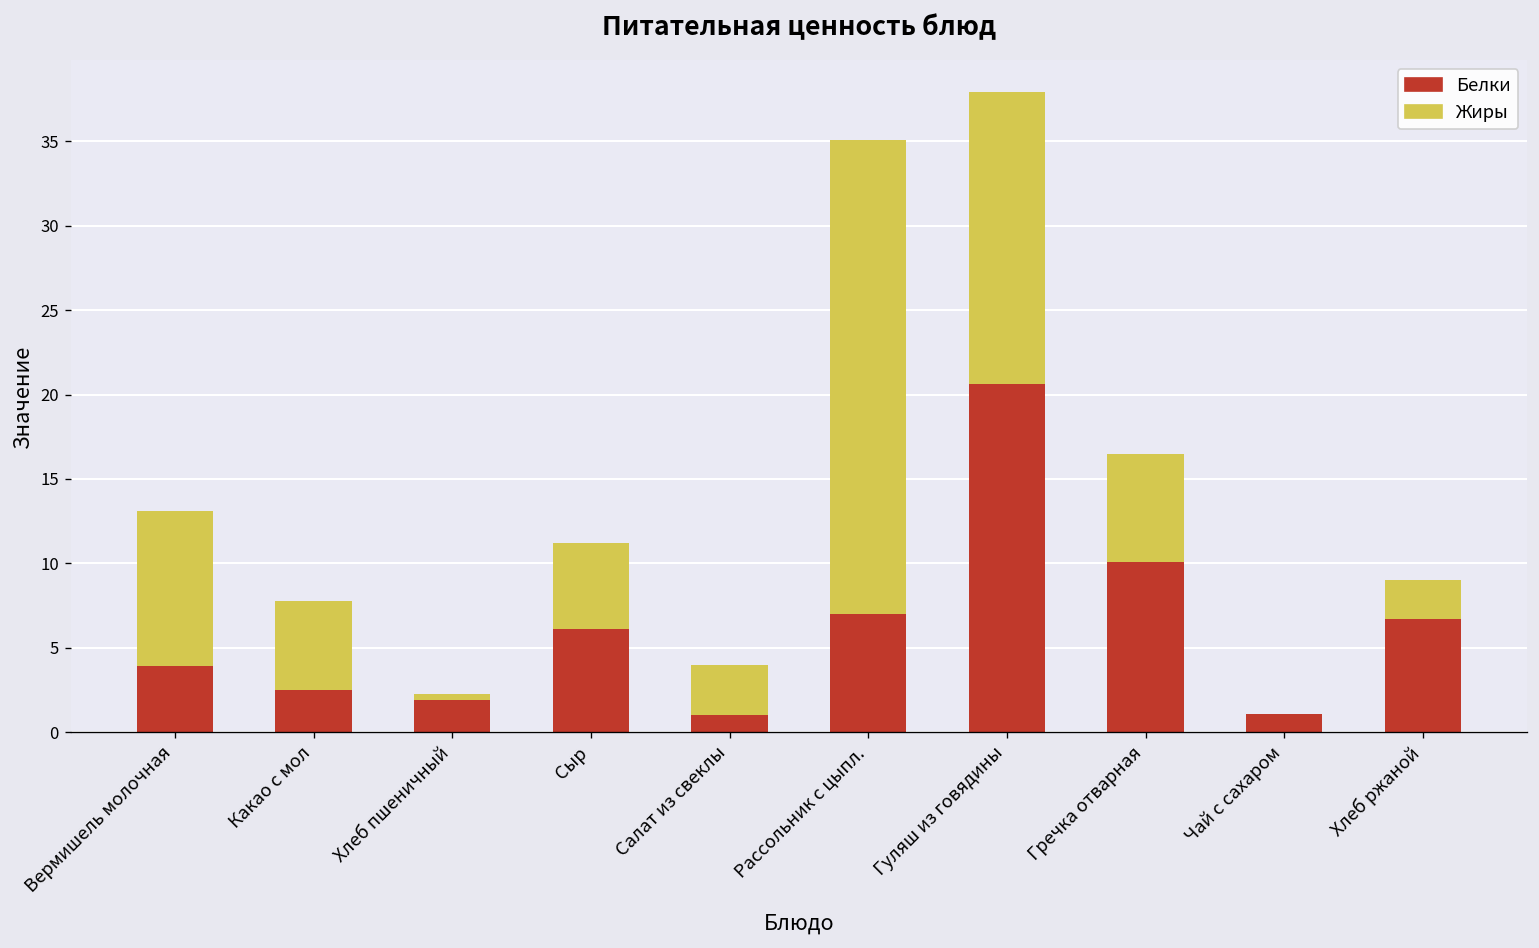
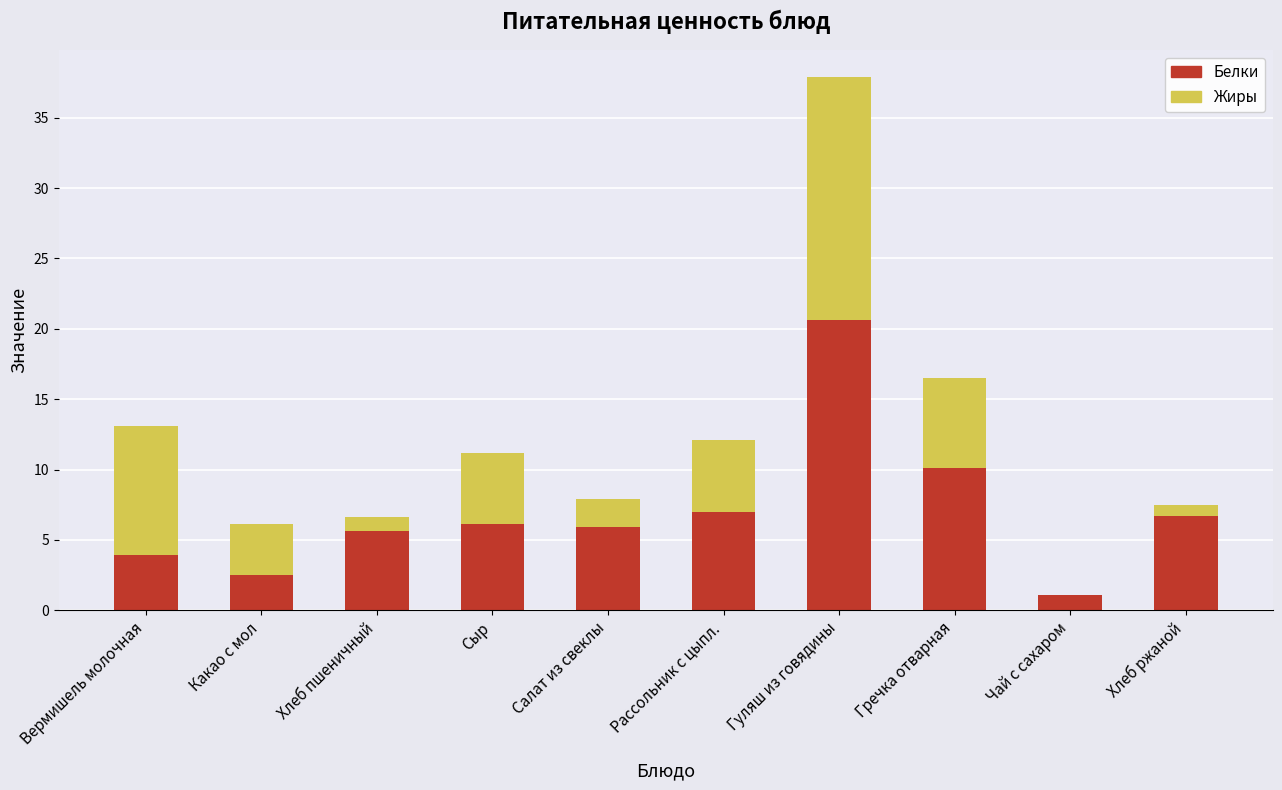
  {
    "Белки": {
      "Вермишель молочная": 3.9,
      "Какао с мол": 2.5,
-     "Хлеб пшеничный": 1.9,
+     "Хлеб пшеничный": 5.6,
      "Сыр": 6.1,
-     "Салат из свеклы": 1.0,
+     "Салат из свеклы": 5.9,
      "Рассольник с цыпл.": 7.0,
      "Гуляш из говядины": 20.6,
      "Гречка отварная": 10.1,
      "Чай с сахаром": 1.1,
      "Хлеб ржаной": 6.7
    },
    "Жиры": {
      "Вермишель молочная": 9.2,
-     "Какао с мол": 5.3,
-     "Хлеб пшеничный": 0.4,
+     "Какао с мол": 3.6,
+     "Хлеб пшеничный": 1.0,
      "Сыр": 5.1,
-     "Салат из свеклы": 3,
-     "Рассольник с цыпл.": 28.1,
+     "Салат из свеклы": 2,
+     "Рассольник с цыпл.": 5.1,
      "Гуляш из говядины": 17.3,
      "Гречка отварная": 6.4,
      "Чай с сахаром": 0.0,
-     "Хлеб ржаной": 2.3
+     "Хлеб ржаной": 0.8
    }
  }
